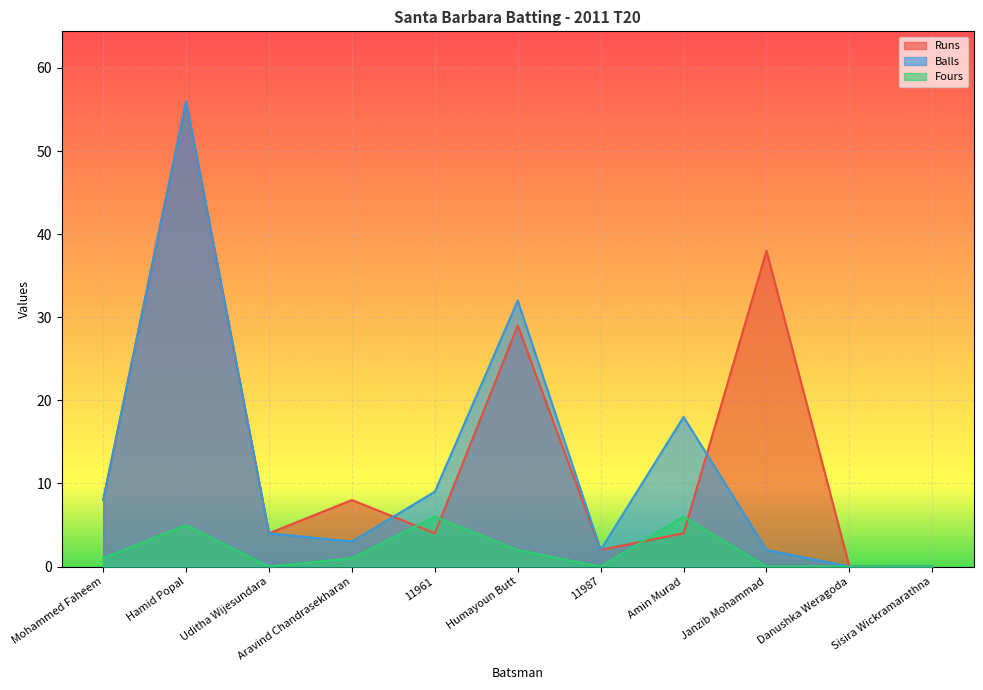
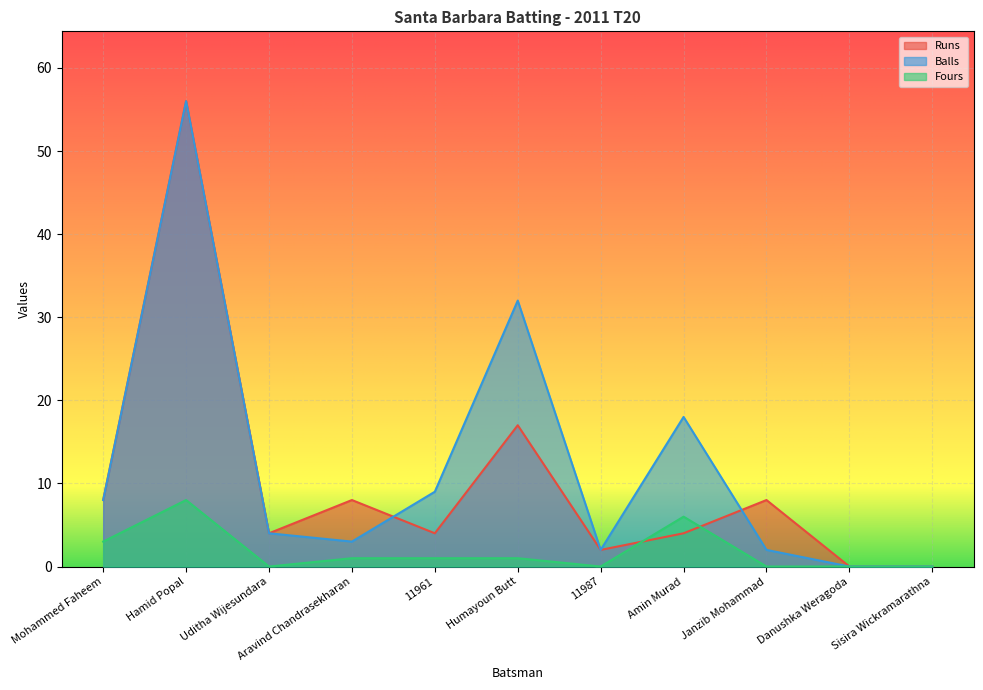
  {
    "Runs": {
      "Aravind Chandrasekharan": 8,
      "11961": 4,
-     "Humayoun Butt": 29,
+     "Humayoun Butt": 17,
      "Amin Murad": 4,
-     "Janzib Mohammad": 38
+     "Janzib Mohammad": 8
    },
    "Balls": {
      "Aravind Chandrasekharan": 3,
      "11961": 9,
      "Humayoun Butt": 32,
      "Amin Murad": 18,
      "Janzib Mohammad": 2
    },
    "Fours": {
-     "Mohammed Faheem": 1,
-     "Hamid Popal": 5,
+     "Mohammed Faheem": 3,
+     "Hamid Popal": 8,
      "Uditha Wijesundara": 0,
      "Aravind Chandrasekharan": 1,
-     "11961": 6,
-     "Humayoun Butt": 2,
+     "11961": 1,
+     "Humayoun Butt": 1,
      "11987": 0,
      "Amin Murad": 6,
      "Janzib Mohammad": 0
    }
  }
